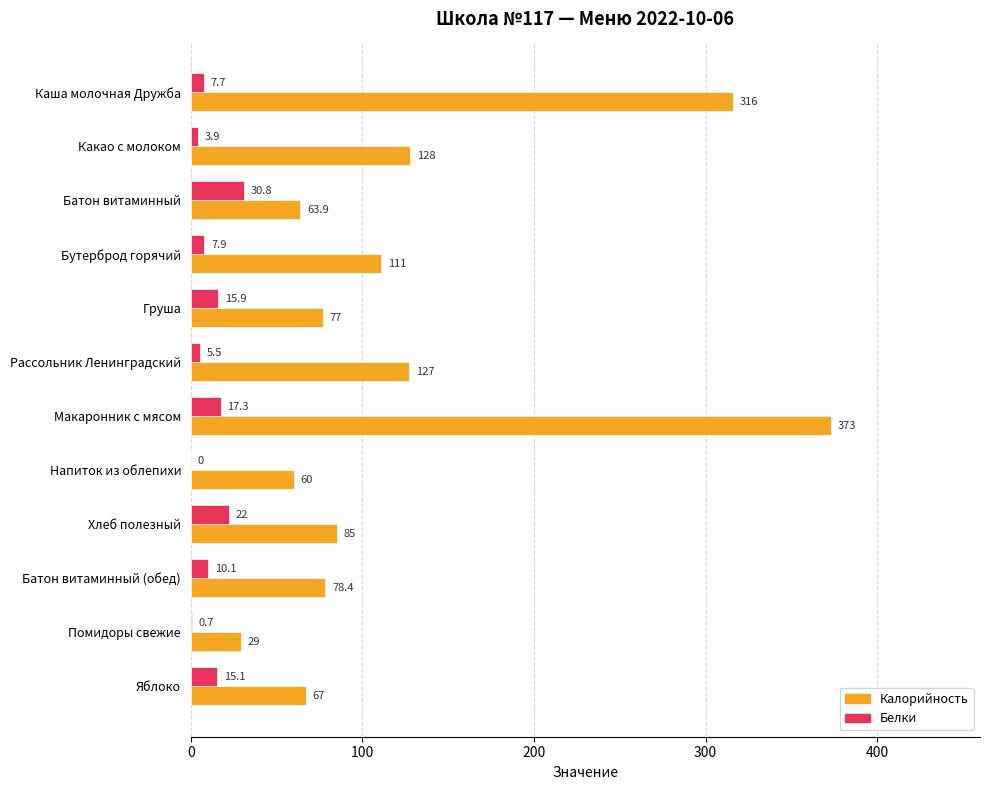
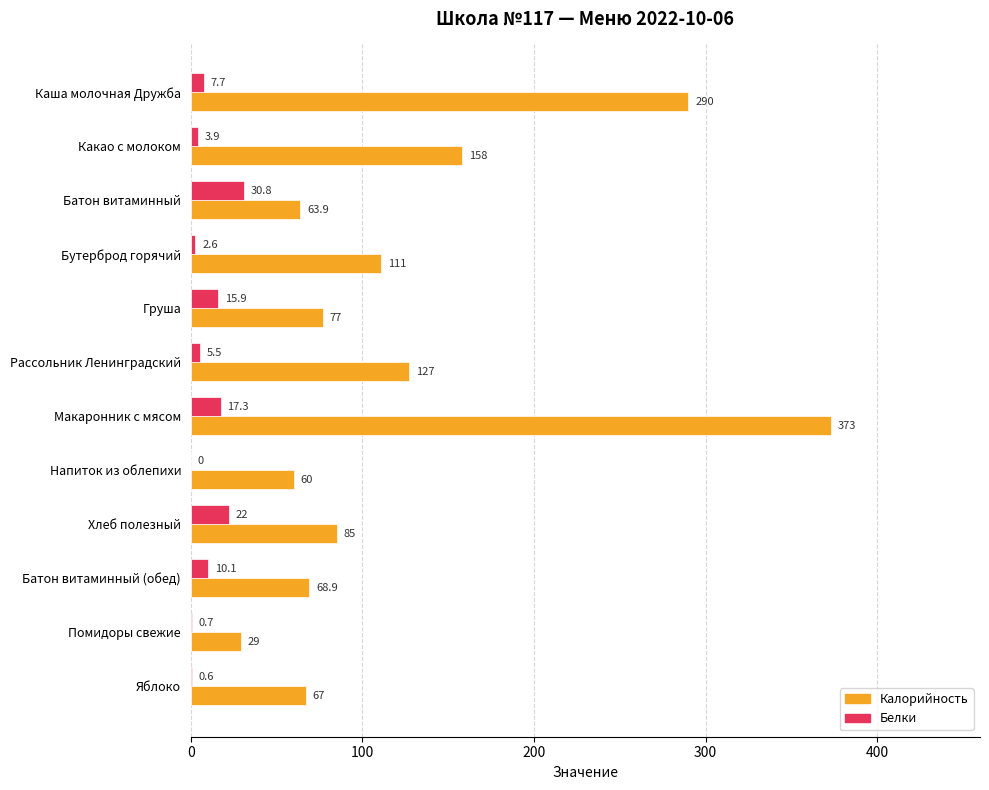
  {
    "Калорийность": {
-     "Каша молочная Дружба": 316,
-     "Какао с молоком": 128,
+     "Каша молочная Дружба": 290,
+     "Какао с молоком": 158,
      "Батон витаминный": 63.9,
      "Бутерброд горячий": 111,
      "Груша": 77,
      "Рассольник Ленинградский": 127,
      "Макаронник с мясом": 373,
      "Напиток из облепихи": 60,
      "Хлеб полезный": 85,
-     "Батон витаминный (обед)": 78.4,
+     "Батон витаминный (обед)": 68.9,
      "Помидоры свежие": 29,
      "Яблоко": 67
    },
    "Белки": {
      "Каша молочная Дружба": 7.7,
      "Какао с молоком": 3.9,
      "Батон витаминный": 30.8,
-     "Бутерброд горячий": 7.9,
+     "Бутерброд горячий": 2.6,
      "Груша": 15.9,
      "Рассольник Ленинградский": 5.5,
      "Макаронник с мясом": 17.3,
      "Напиток из облепихи": 0,
      "Хлеб полезный": 22,
      "Батон витаминный (обед)": 10.1,
      "Помидоры свежие": 0.7,
-     "Яблоко": 15.1
+     "Яблоко": 0.6
    }
  }
